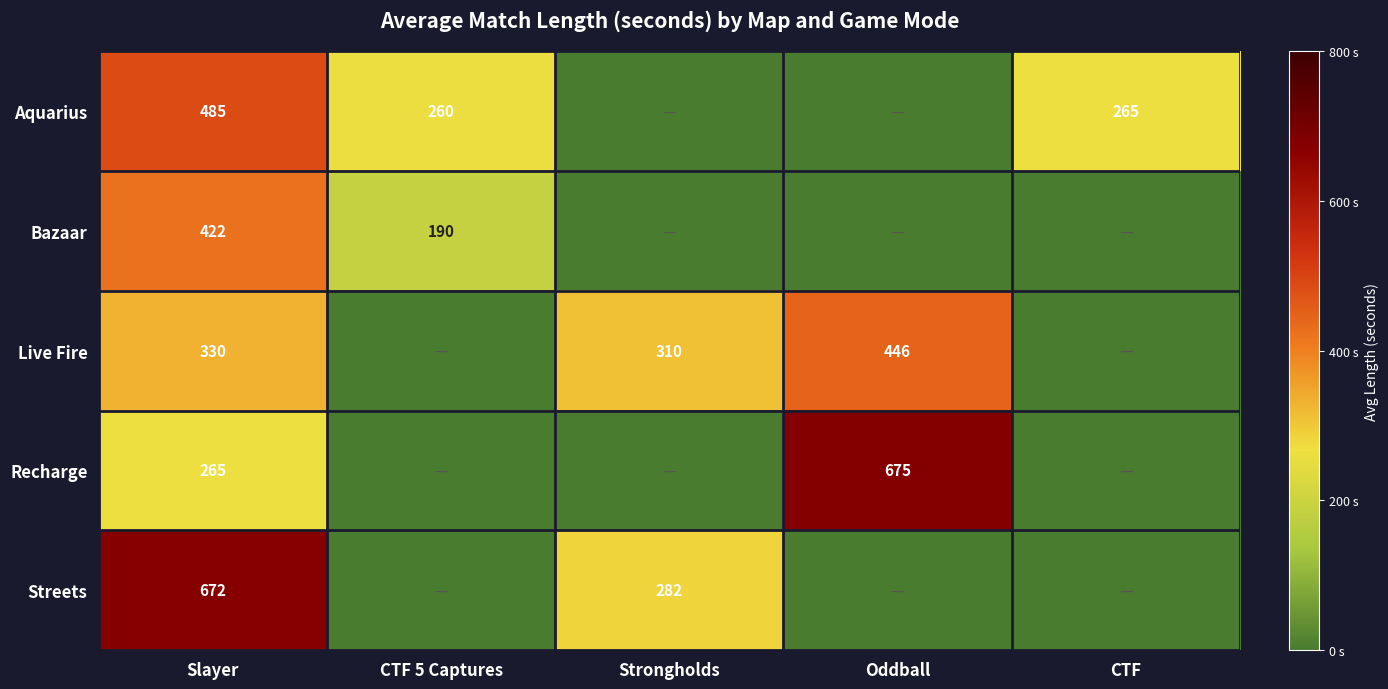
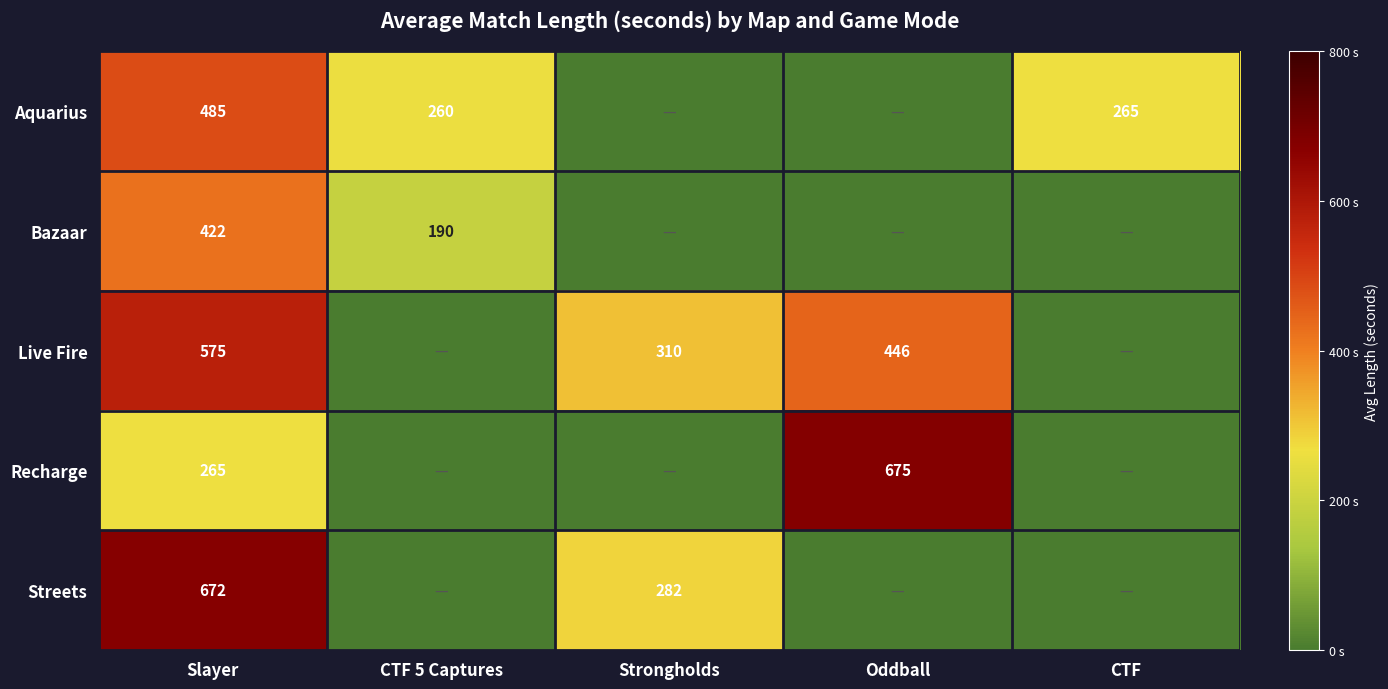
  {
    "Aquarius": {
      "Slayer": 485,
      "CTF 5 Captures": 260,
      "CTF": 265
    },
    "Bazaar": {
      "Slayer": 422,
      "CTF 5 Captures": 190
    },
    "Live Fire": {
-     "Slayer": 330,
+     "Slayer": 575,
      "Strongholds": 310,
      "Oddball": 446
    },
    "Recharge": {
      "Slayer": 265,
      "Oddball": 675
    },
    "Streets": {
      "Slayer": 672,
      "Strongholds": 282
    }
  }
